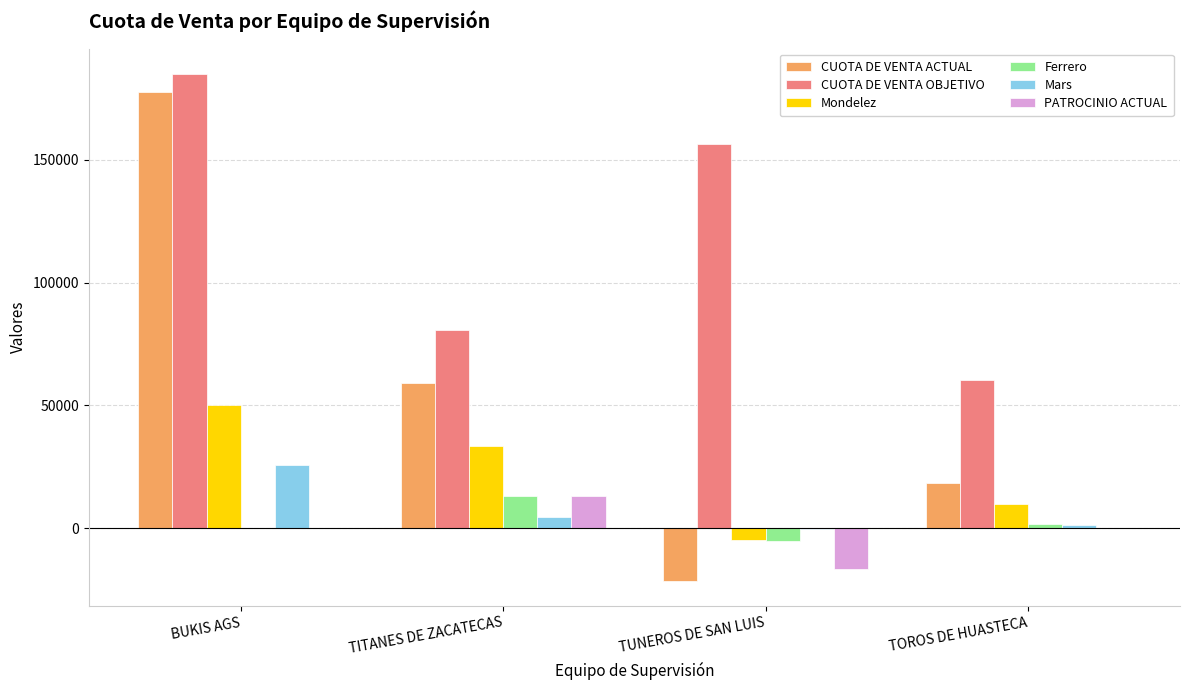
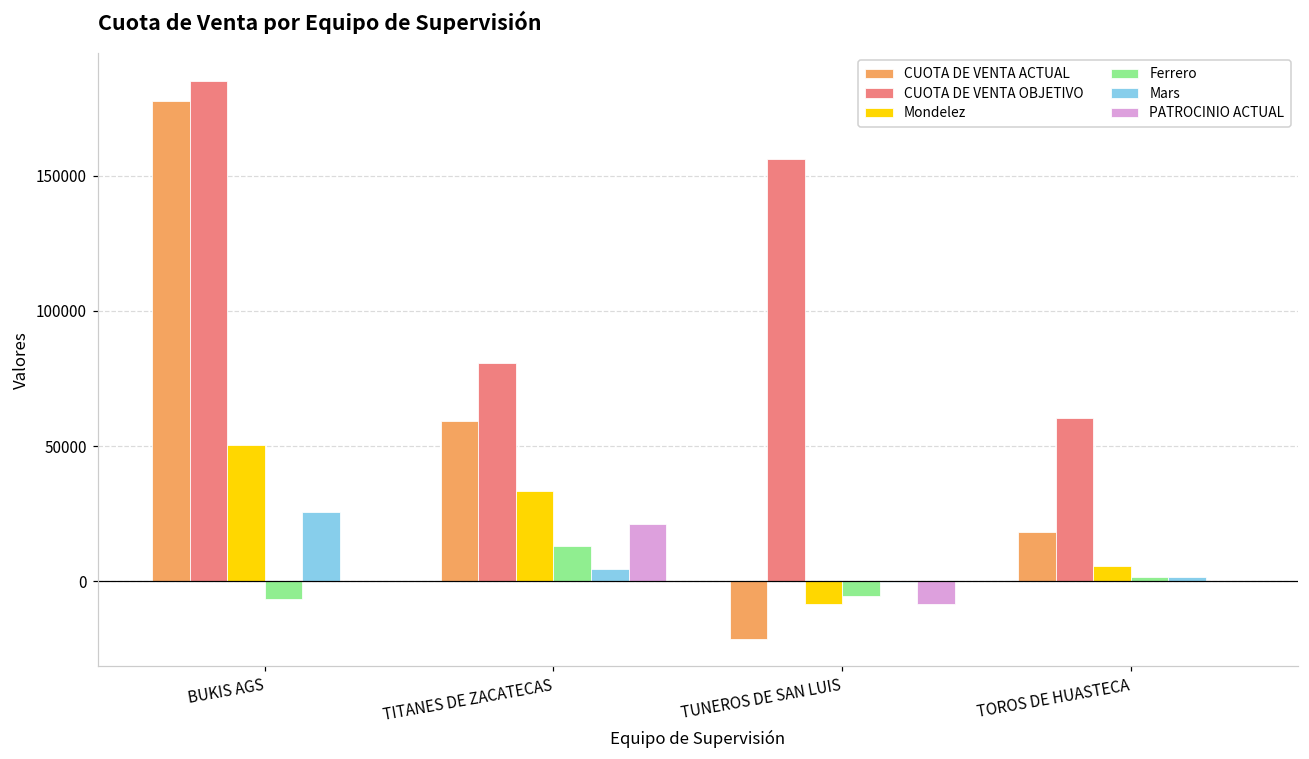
  {
    "Mondelez": {
      "BUKIS AGS": 50000,
      "TITANES DE ZACATECAS": 33000,
-     "TUNEROS DE SAN LUIS": -5000,
-     "TOROS DE HUASTECA": 10000
+     "TUNEROS DE SAN LUIS": -8000,
+     "TOROS DE HUASTECA": 6000
    },
    "Ferrero": {
-     "BUKIS AGS": 0,
+     "BUKIS AGS": -6000,
      "TITANES DE ZACATECAS": 13000,
      "TUNEROS DE SAN LUIS": -5000,
      "TOROS DE HUASTECA": 2000
    },
    "Mars": {
      "BUKIS AGS": 26000,
      "TITANES DE ZACATECAS": 5000,
      "TOROS DE HUASTECA": 2000
    },
    "PATROCINIO ACTUAL": {
      "BUKIS AGS": 0,
-     "TITANES DE ZACATECAS": 13000,
-     "TUNEROS DE SAN LUIS": -17000,
+     "TITANES DE ZACATECAS": 21000,
+     "TUNEROS DE SAN LUIS": -8000,
      "TOROS DE HUASTECA": 0
    }
  }
